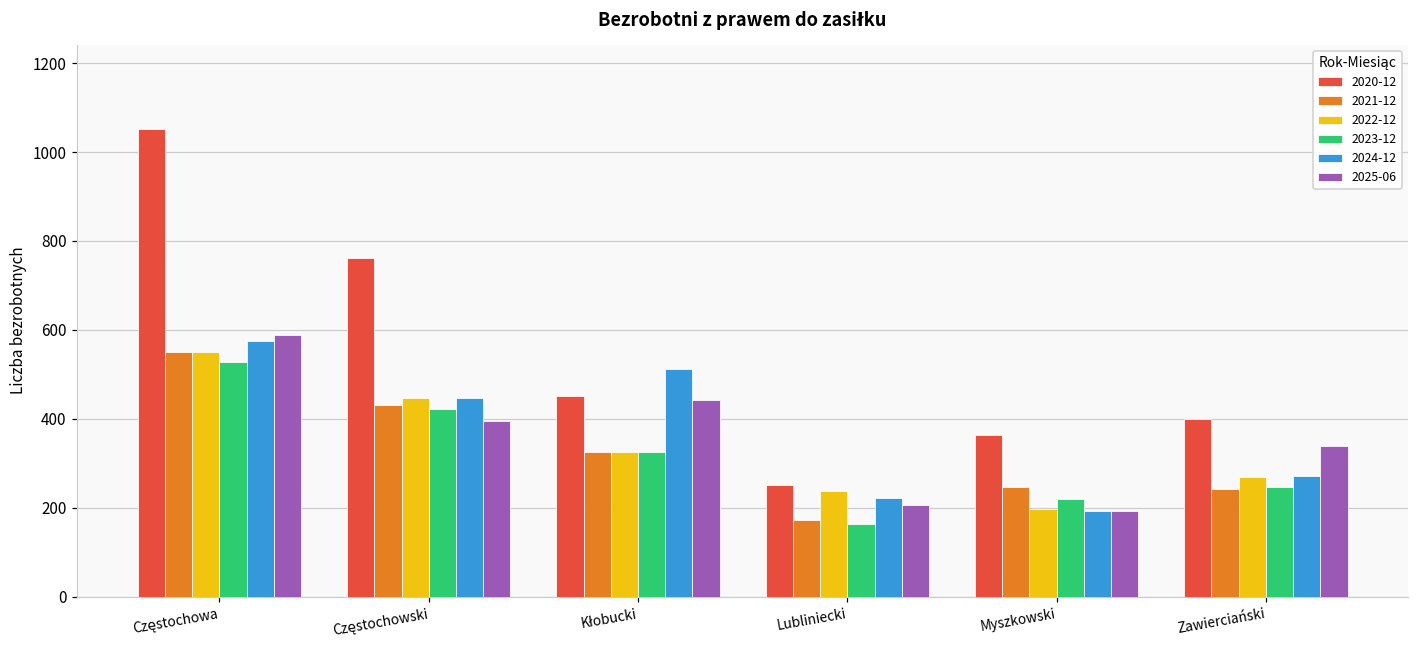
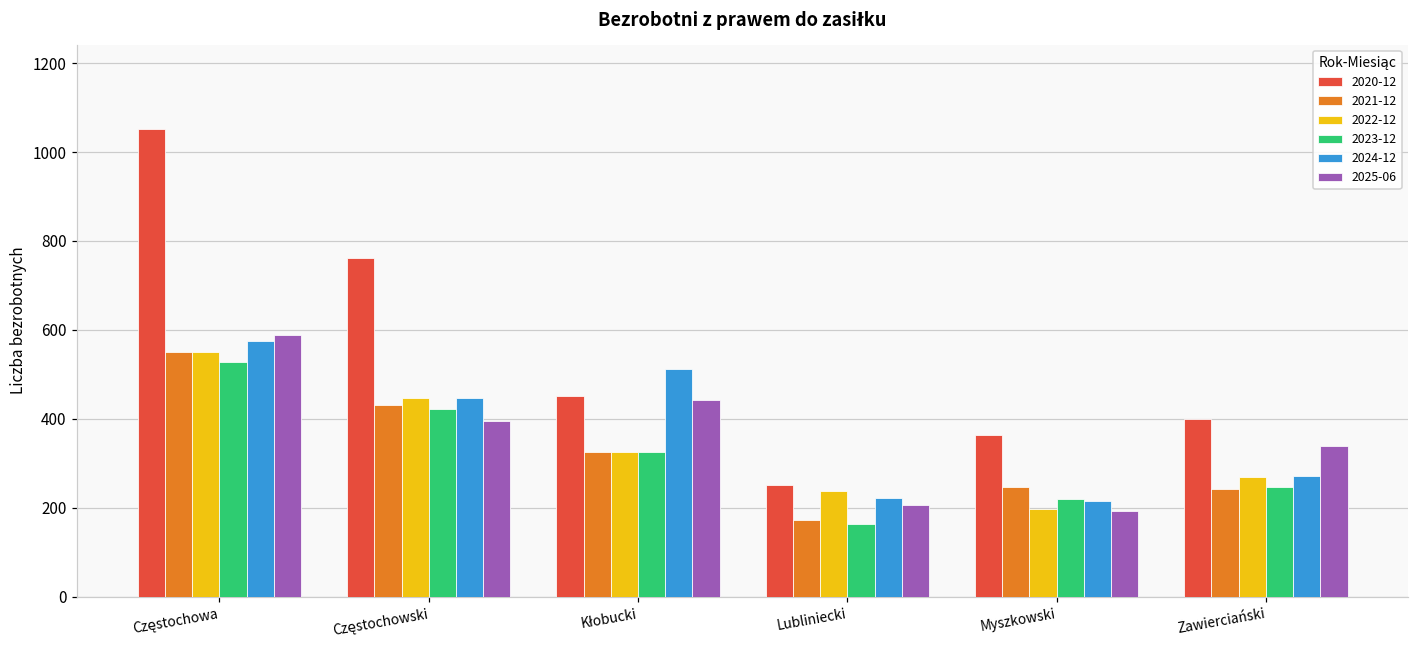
  {
    "2022-12": {
      "Częstochowa": 550,
      "Częstochowski": 450,
      "Kłobucki": 330,
      "Lubliniecki": 240,
      "Myszkowski": 200,
      "Zawierciański": 270
    },
    "2023-12": {
      "Częstochowa": 530,
      "Częstochowski": 420,
      "Kłobucki": 330,
      "Lubliniecki": 160,
      "Myszkowski": 220,
      "Zawierciański": 250
    },
    "2024-12": {
      "Częstochowa": 580,
      "Częstochowski": 450,
      "Kłobucki": 510,
      "Lubliniecki": 220,
-     "Myszkowski": 190,
+     "Myszkowski": 210,
      "Zawierciański": 270
    },
    "2025-06": {
      "Częstochowa": 590,
      "Częstochowski": 390,
      "Kłobucki": 440,
      "Lubliniecki": 210,
      "Myszkowski": 190,
      "Zawierciański": 340
    }
  }
